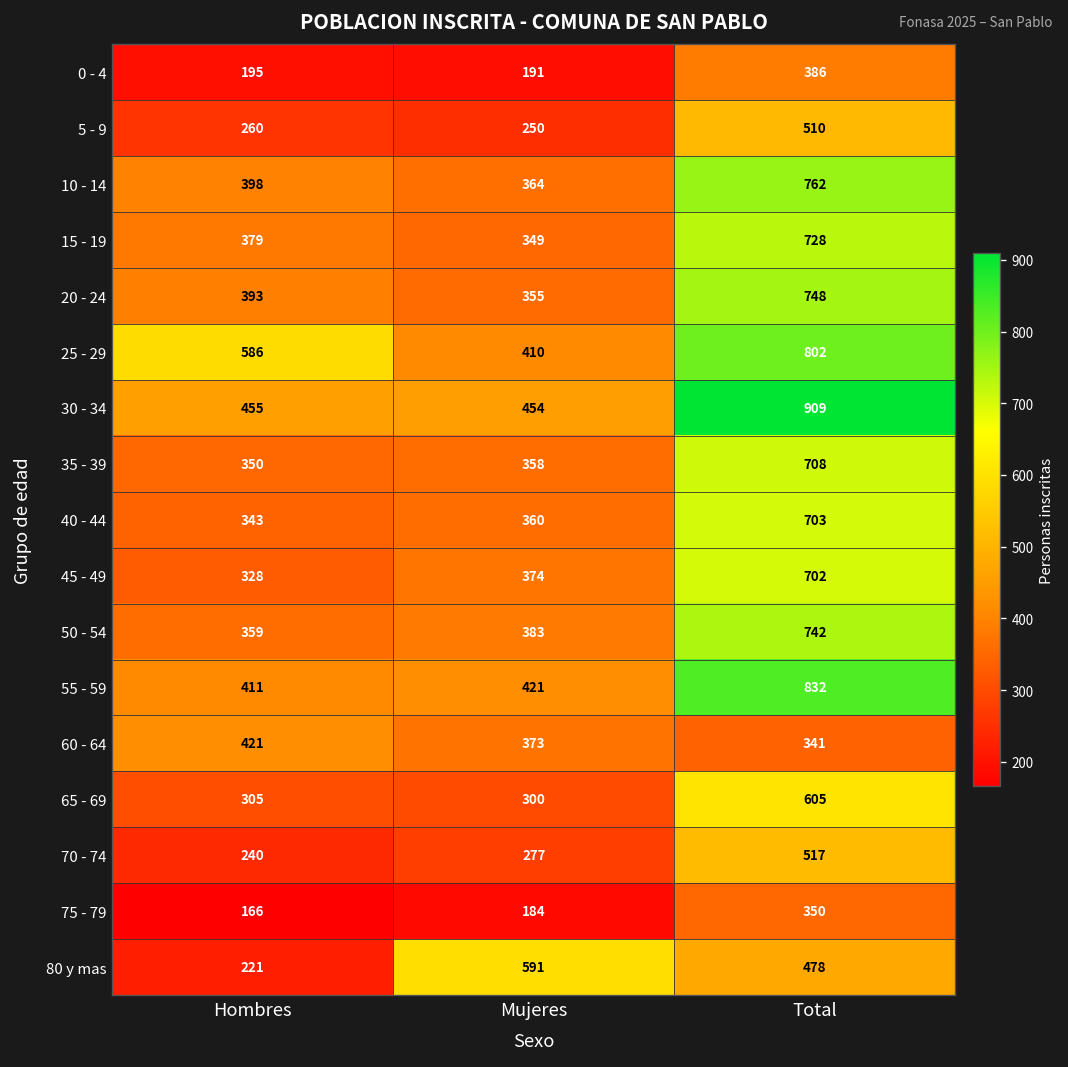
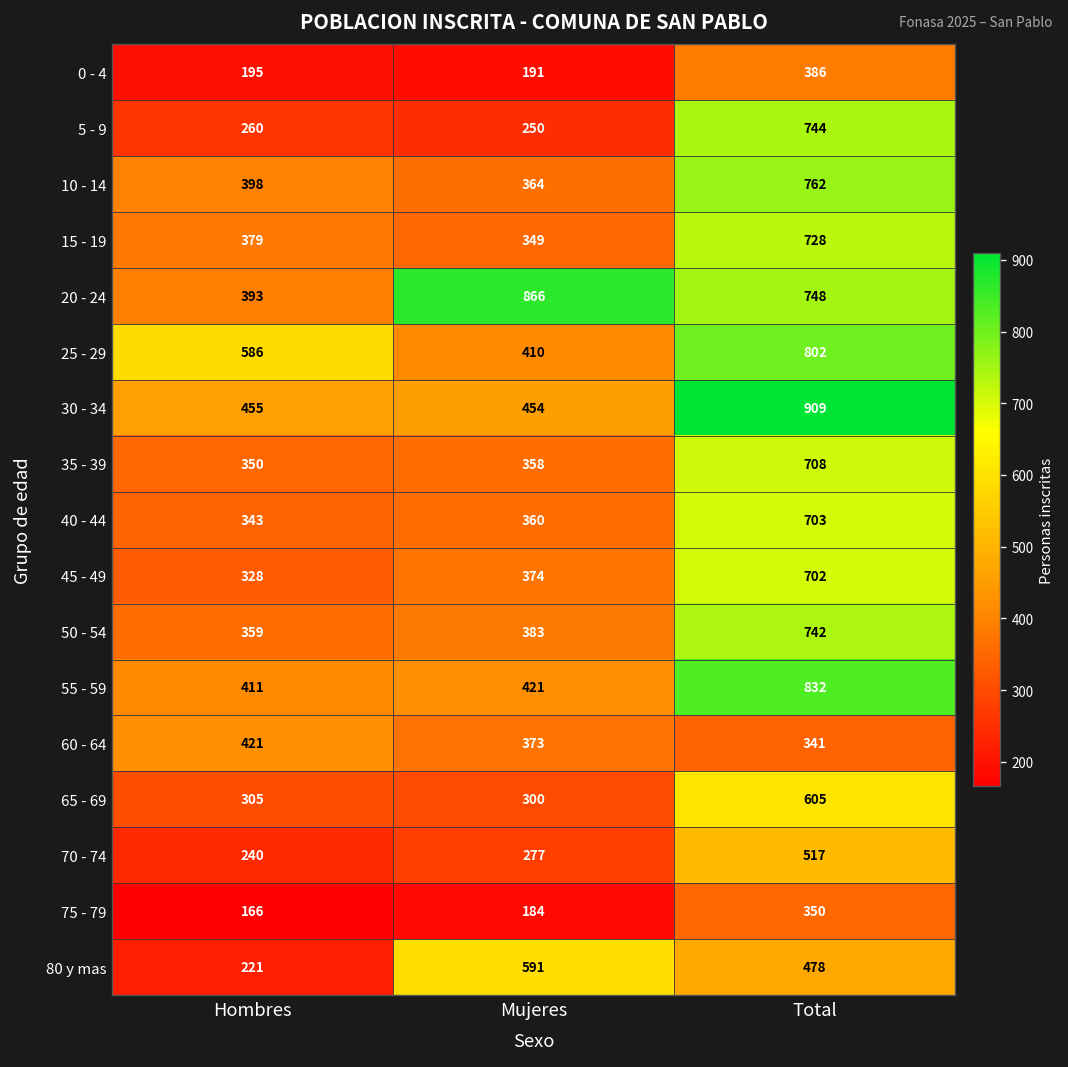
  {
    "0 - 4": {
      "Hombres": 195,
      "Mujeres": 191,
      "Total": 386
    },
    "5 - 9": {
      "Hombres": 260,
      "Mujeres": 250,
-     "Total": 510
+     "Total": 744
    },
    "10 - 14": {
      "Hombres": 398,
      "Mujeres": 364,
      "Total": 762
    },
    "15 - 19": {
      "Hombres": 379,
      "Mujeres": 349,
      "Total": 728
    },
    "20 - 24": {
      "Hombres": 393,
-     "Mujeres": 355,
+     "Mujeres": 866,
      "Total": 748
    },
    "25 - 29": {
      "Hombres": 586,
      "Mujeres": 410,
      "Total": 802
    },
    "30 - 34": {
      "Hombres": 455,
      "Mujeres": 454,
      "Total": 909
    },
    "35 - 39": {
      "Hombres": 350,
      "Mujeres": 358,
      "Total": 708
    },
    "40 - 44": {
      "Hombres": 343,
      "Mujeres": 360,
      "Total": 703
    },
    "45 - 49": {
      "Hombres": 328,
      "Mujeres": 374,
      "Total": 702
    },
    "50 - 54": {
      "Hombres": 359,
      "Mujeres": 383,
      "Total": 742
    },
    "55 - 59": {
      "Hombres": 411,
      "Mujeres": 421,
      "Total": 832
    },
    "60 - 64": {
      "Hombres": 421,
      "Mujeres": 373,
      "Total": 341
    },
    "65 - 69": {
      "Hombres": 305,
      "Mujeres": 300,
      "Total": 605
    },
    "70 - 74": {
      "Hombres": 240,
      "Mujeres": 277,
      "Total": 517
    },
    "75 - 79": {
      "Hombres": 166,
      "Mujeres": 184,
      "Total": 350
    },
    "80 y mas": {
      "Hombres": 221,
      "Mujeres": 591,
      "Total": 478
    }
  }
